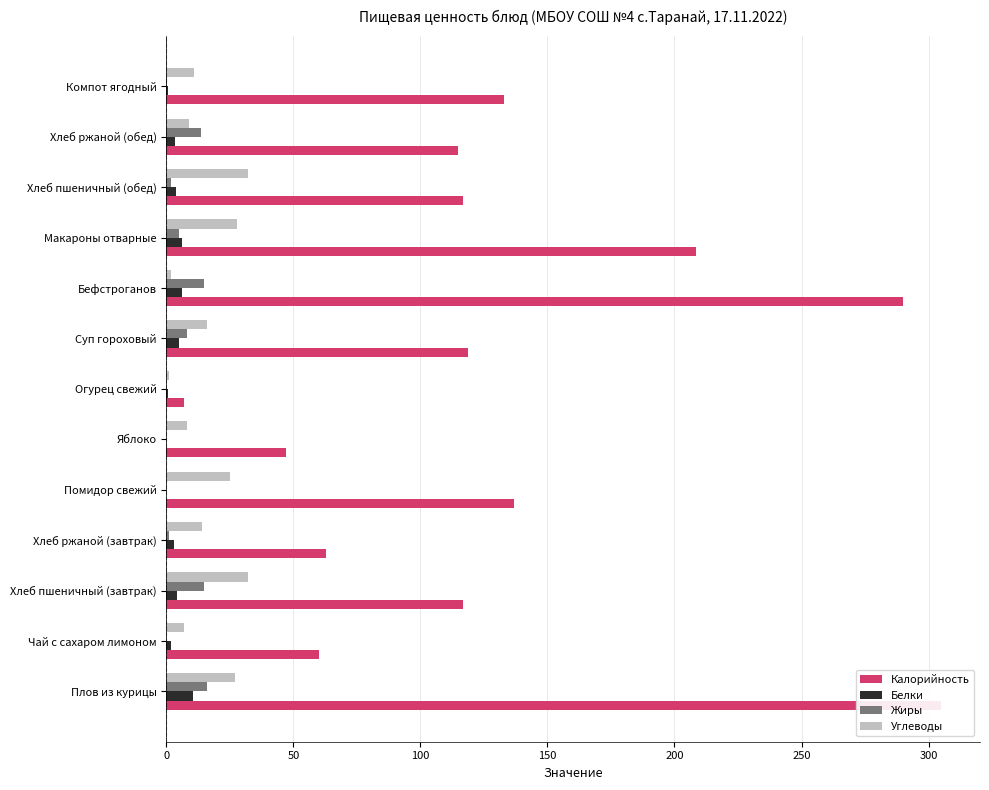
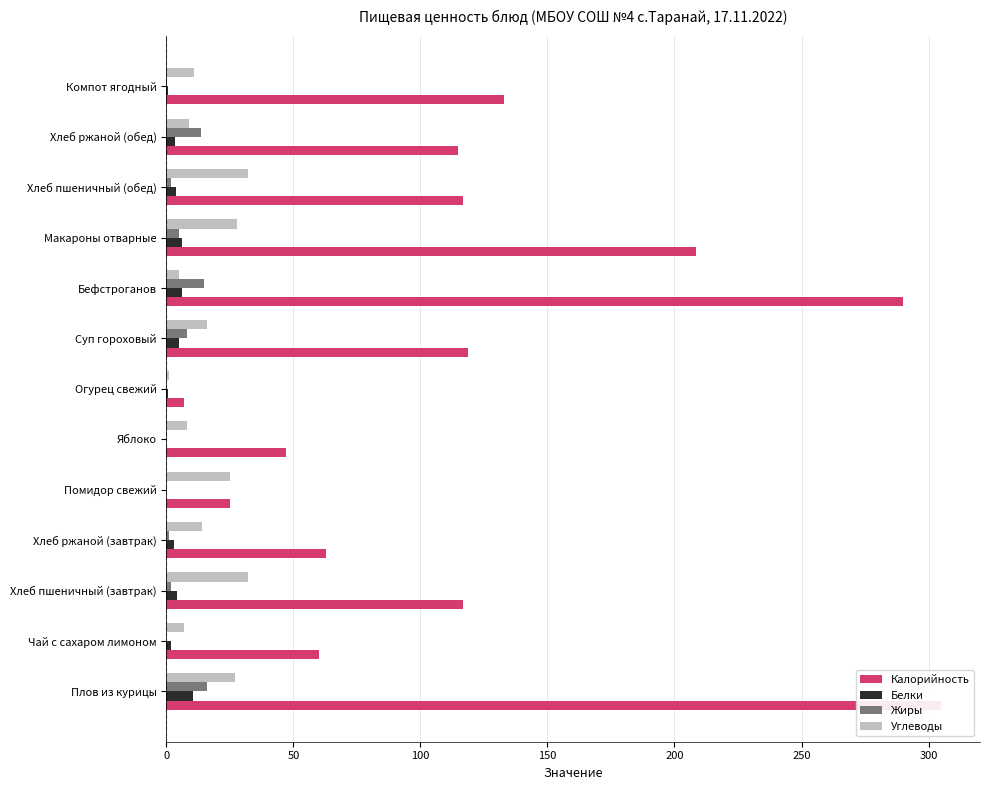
  {
    "Калорийность": {
      "Компот ягодный": 133,
      "Хлеб ржаной (обед)": 115,
      "Хлеб пшеничный (обед)": 117,
      "Макароны отварные": 208,
      "Бефстроганов": 290,
      "Суп гороховый": 119,
      "Огурец свежий": 7,
      "Яблоко": 47,
-     "Помидор свежий": 137,
+     "Помидор свежий": 25,
      "Хлеб ржаной (завтрак)": 63,
      "Хлеб пшеничный (завтрак)": 117,
      "Чай с сахаром лимоном": 60
    },
    "Белки": {
      "Хлеб ржаной (обед)": 3,
      "Хлеб пшеничный (обед)": 4,
      "Макароны отварные": 6,
      "Бефстроганов": 6,
      "Суп гороховый": 5,
      "Яблоко": 0,
      "Помидор свежий": 0,
      "Хлеб ржаной (завтрак)": 3,
      "Хлеб пшеничный (завтрак)": 4,
      "Чай с сахаром лимоном": 2,
      "Плов из курицы": 10
    },
    "Жиры": {
      "Хлеб ржаной (обед)": 14,
      "Хлеб пшеничный (обед)": 2,
      "Макароны отварные": 5,
      "Бефстроганов": 15,
      "Суп гороховый": 8,
      "Яблоко": 0,
      "Помидор свежий": 0,
      "Хлеб ржаной (завтрак)": 1,
-     "Хлеб пшеничный (завтрак)": 15,
+     "Хлеб пшеничный (завтрак)": 2,
      "Плов из курицы": 16
    },
    "Углеводы": {
      "Компот ягодный": 11,
      "Хлеб ржаной (обед)": 9,
      "Хлеб пшеничный (обед)": 32,
      "Макароны отварные": 28,
-     "Бефстроганов": 2,
+     "Бефстроганов": 5,
      "Суп гороховый": 16,
      "Яблоко": 8,
      "Помидор свежий": 25,
      "Хлеб ржаной (завтрак)": 14,
      "Хлеб пшеничный (завтрак)": 32,
      "Чай с сахаром лимоном": 7,
      "Плов из курицы": 27
    }
  }
